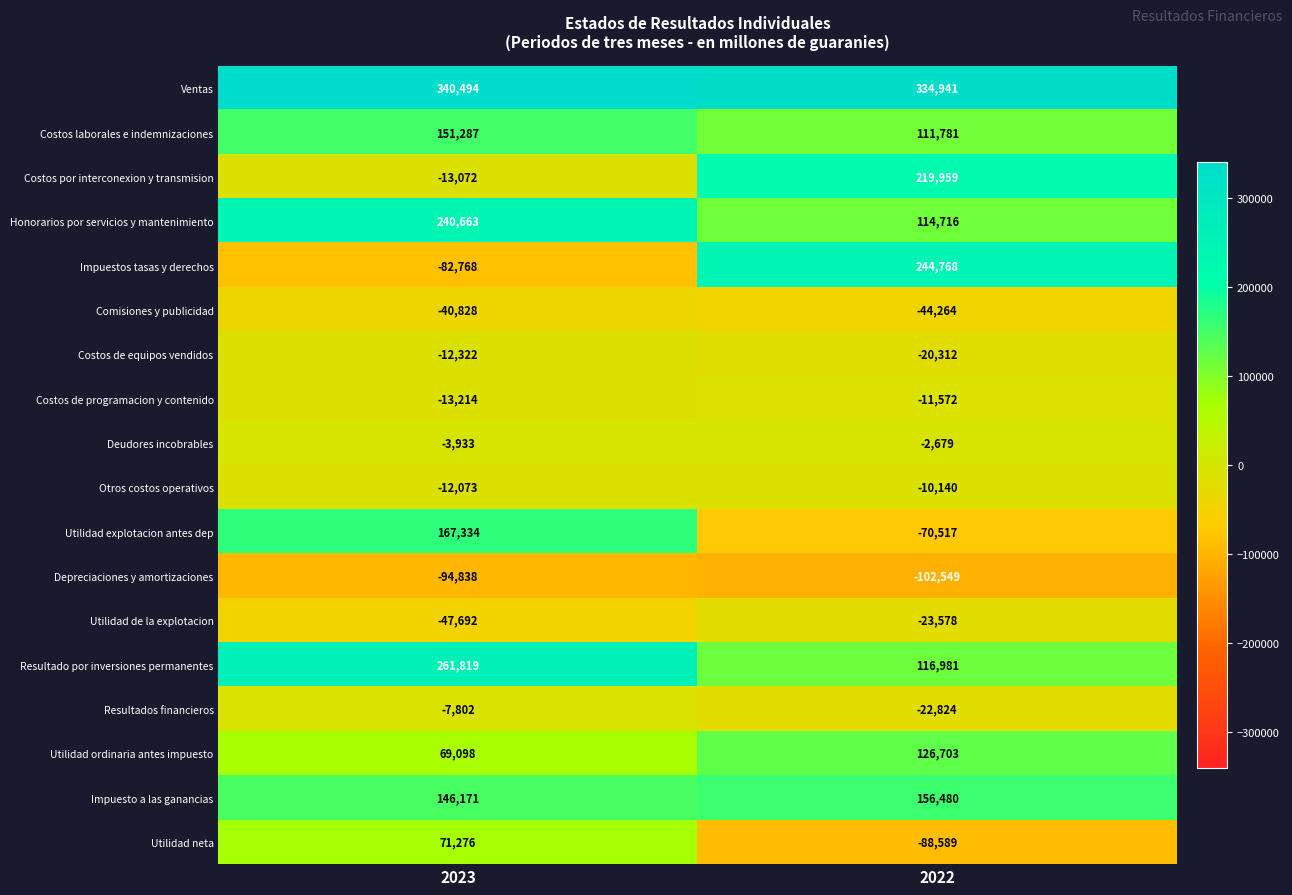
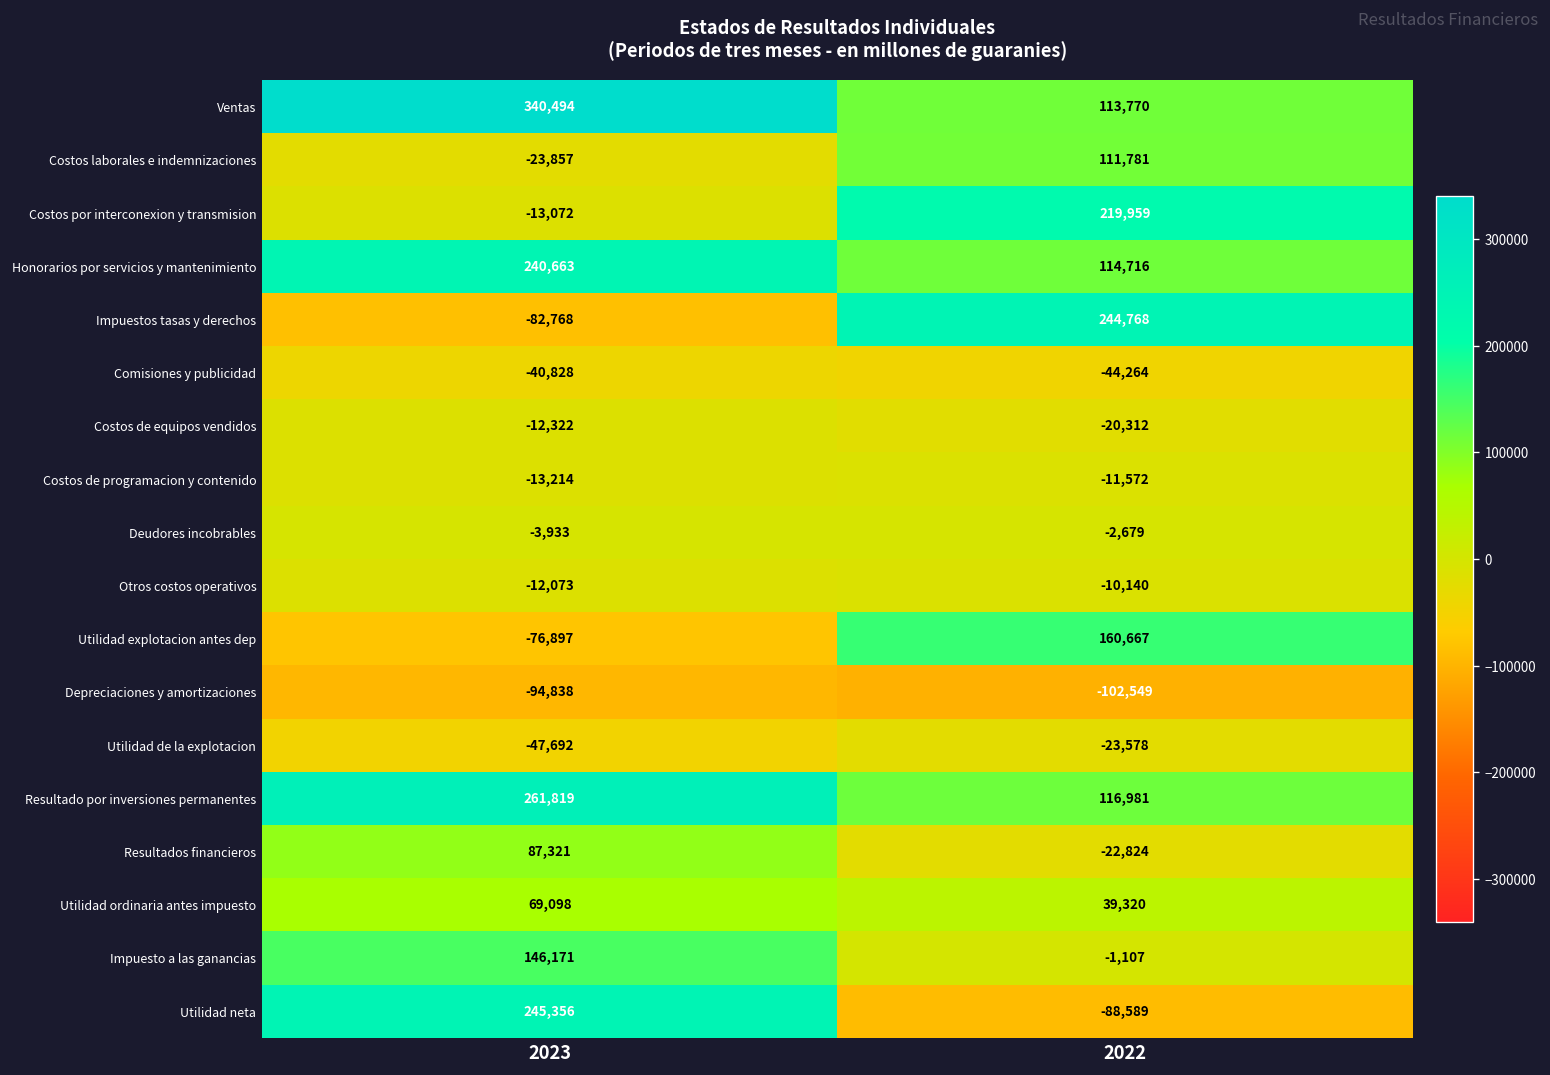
  {
    "Ventas": {
      "2023": "340,494",
-     "2022": "334,941"
+     "2022": "113,770"
    },
    "Costos laborales e indemnizaciones": {
-     "2023": "151,287",
+     "2023": "-23,857",
      "2022": "111,781"
    },
    "Costos por interconexion y transmision": {
      "2023": "-13,072",
      "2022": "219,959"
    },
    "Honorarios por servicios y mantenimiento": {
      "2023": "240,663",
      "2022": "114,716"
    },
    "Impuestos tasas y derechos": {
      "2023": "-82,768",
      "2022": "244,768"
    },
    "Comisiones y publicidad": {
      "2023": "-40,828",
      "2022": "-44,264"
    },
    "Costos de equipos vendidos": {
      "2023": "-12,322",
      "2022": "-20,312"
    },
    "Costos de programacion y contenido": {
      "2023": "-13,214",
      "2022": "-11,572"
    },
    "Deudores incobrables": {
      "2023": "-3,933",
      "2022": "-2,679"
    },
    "Otros costos operativos": {
      "2023": "-12,073",
      "2022": "-10,140"
    },
    "Utilidad explotacion antes dep": {
-     "2023": "167,334",
-     "2022": "-70,517"
+     "2023": "-76,897",
+     "2022": "160,667"
    },
    "Depreciaciones y amortizaciones": {
      "2023": "-94,838",
      "2022": "-102,549"
    },
    "Utilidad de la explotacion": {
      "2023": "-47,692",
      "2022": "-23,578"
    },
    "Resultado por inversiones permanentes": {
      "2023": "261,819",
      "2022": "116,981"
    },
    "Resultados financieros": {
-     "2023": "-7,802",
+     "2023": "87,321",
      "2022": "-22,824"
    },
    "Utilidad ordinaria antes impuesto": {
      "2023": "69,098",
-     "2022": "126,703"
+     "2022": "39,320"
    },
    "Impuesto a las ganancias": {
      "2023": "146,171",
-     "2022": "156,480"
+     "2022": "-1,107"
    },
    "Utilidad neta": {
-     "2023": "71,276",
+     "2023": "245,356",
      "2022": "-88,589"
    }
  }
